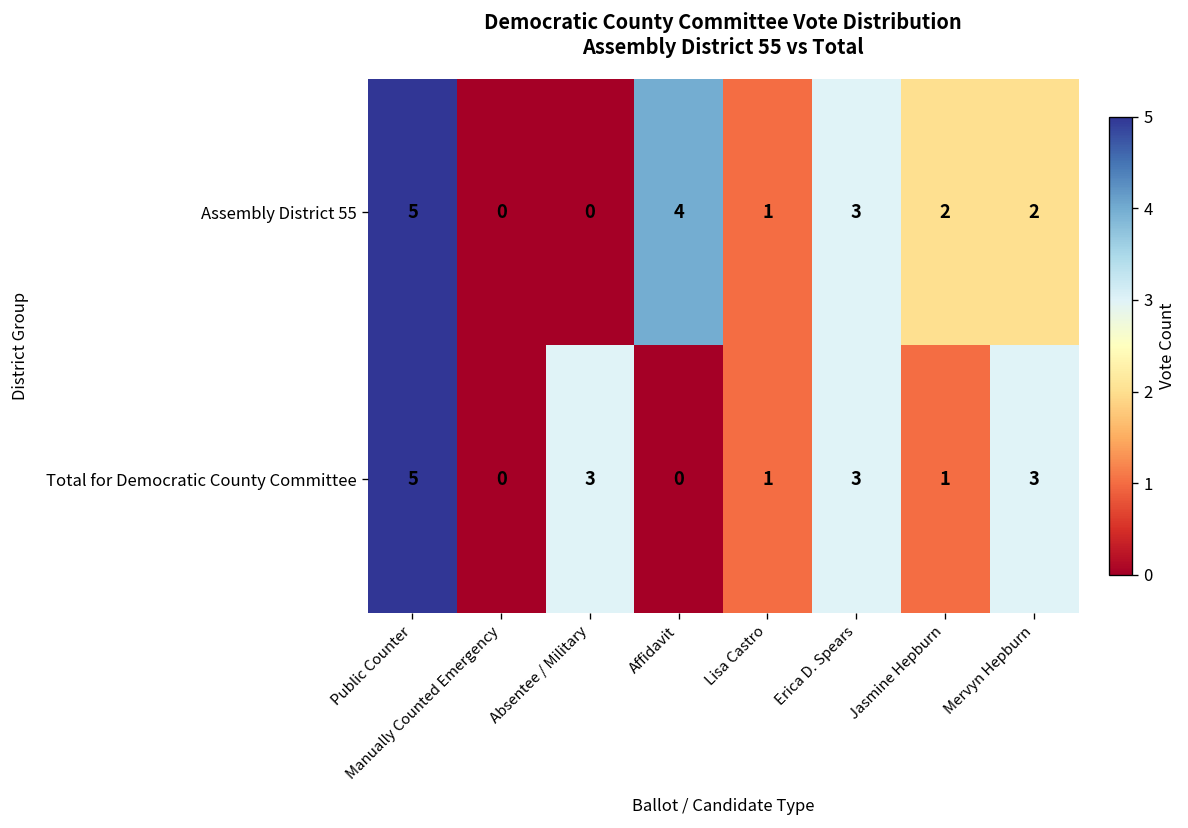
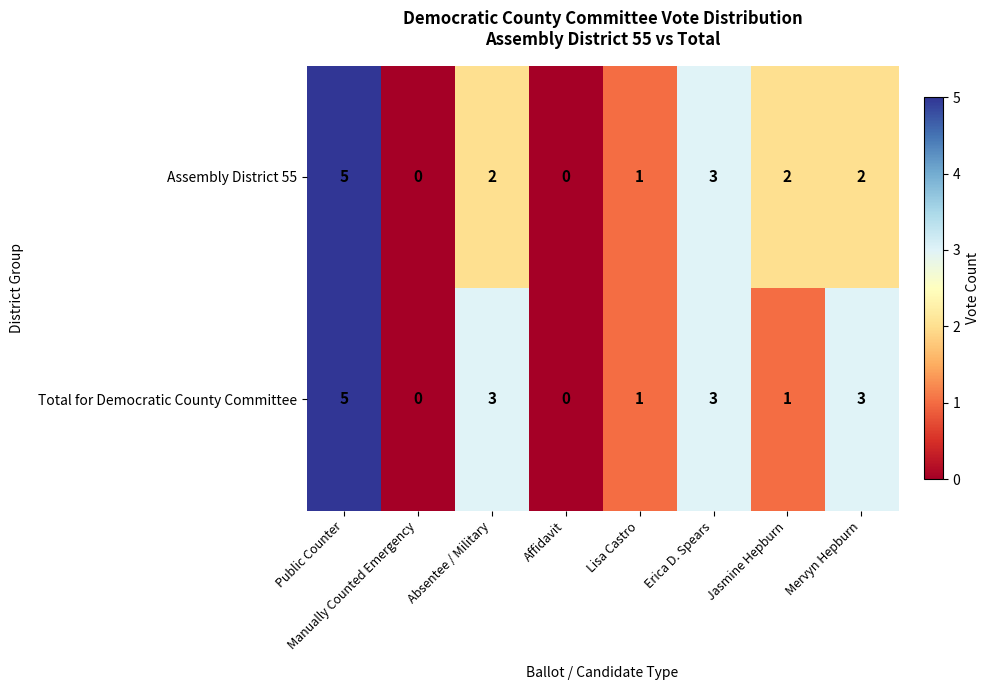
  {
    "Assembly District 55": {
      "Public Counter": 5,
      "Manually Counted Emergency": 0,
-     "Absentee / Military": 0,
-     "Affidavit": 4,
+     "Absentee / Military": 2,
+     "Affidavit": 0,
      "Lisa Castro": 1,
      "Erica D. Spears": 3,
      "Jasmine Hepburn": 2,
      "Mervyn Hepburn": 2
    },
    "Total for Democratic County Committee": {
      "Public Counter": 5,
      "Manually Counted Emergency": 0,
      "Absentee / Military": 3,
      "Affidavit": 0,
      "Lisa Castro": 1,
      "Erica D. Spears": 3,
      "Jasmine Hepburn": 1,
      "Mervyn Hepburn": 3
    }
  }
